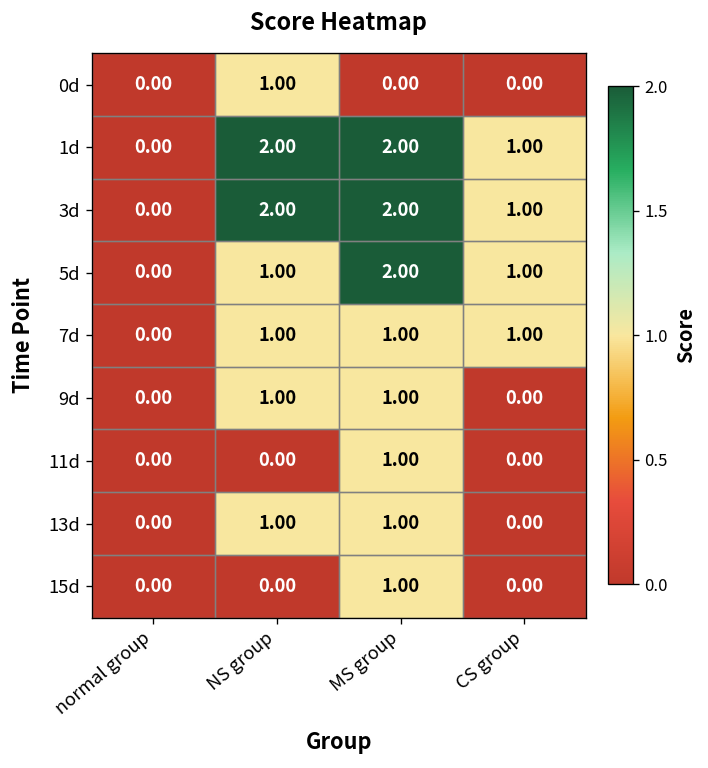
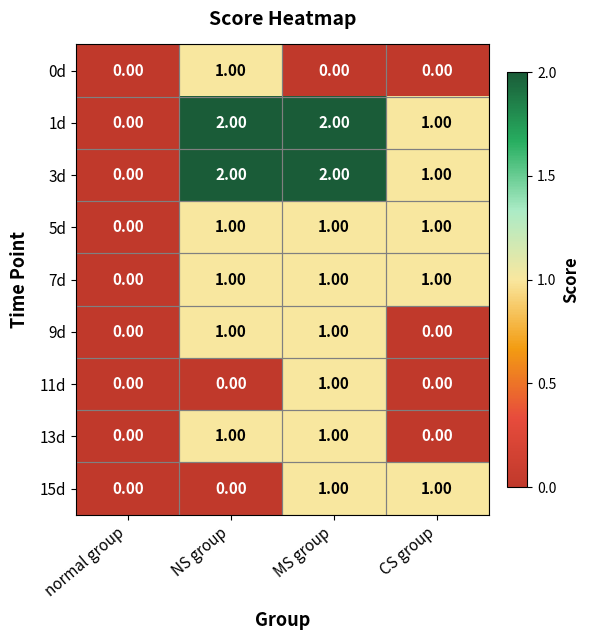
  {
    "0d": {
      "normal group": 0.00,
      "NS group": 1.00,
      "MS group": 0.00,
      "CS group": 0.00
    },
    "1d": {
      "normal group": 0.00,
      "NS group": 2.00,
      "MS group": 2.00,
      "CS group": 1.00
    },
    "3d": {
      "normal group": 0.00,
      "NS group": 2.00,
      "MS group": 2.00,
      "CS group": 1.00
    },
    "5d": {
      "normal group": 0.00,
      "NS group": 1.00,
-     "MS group": 2.00,
+     "MS group": 1.00,
      "CS group": 1.00
    },
    "7d": {
      "normal group": 0.00,
      "NS group": 1.00,
      "MS group": 1.00,
      "CS group": 1.00
    },
    "9d": {
      "normal group": 0.00,
      "NS group": 1.00,
      "MS group": 1.00,
      "CS group": 0.00
    },
    "11d": {
      "normal group": 0.00,
      "NS group": 0.00,
      "MS group": 1.00,
      "CS group": 0.00
    },
    "13d": {
      "normal group": 0.00,
      "NS group": 1.00,
      "MS group": 1.00,
      "CS group": 0.00
    },
    "15d": {
      "normal group": 0.00,
      "NS group": 0.00,
      "MS group": 1.00,
-     "CS group": 0.00
+     "CS group": 1.00
    }
  }
